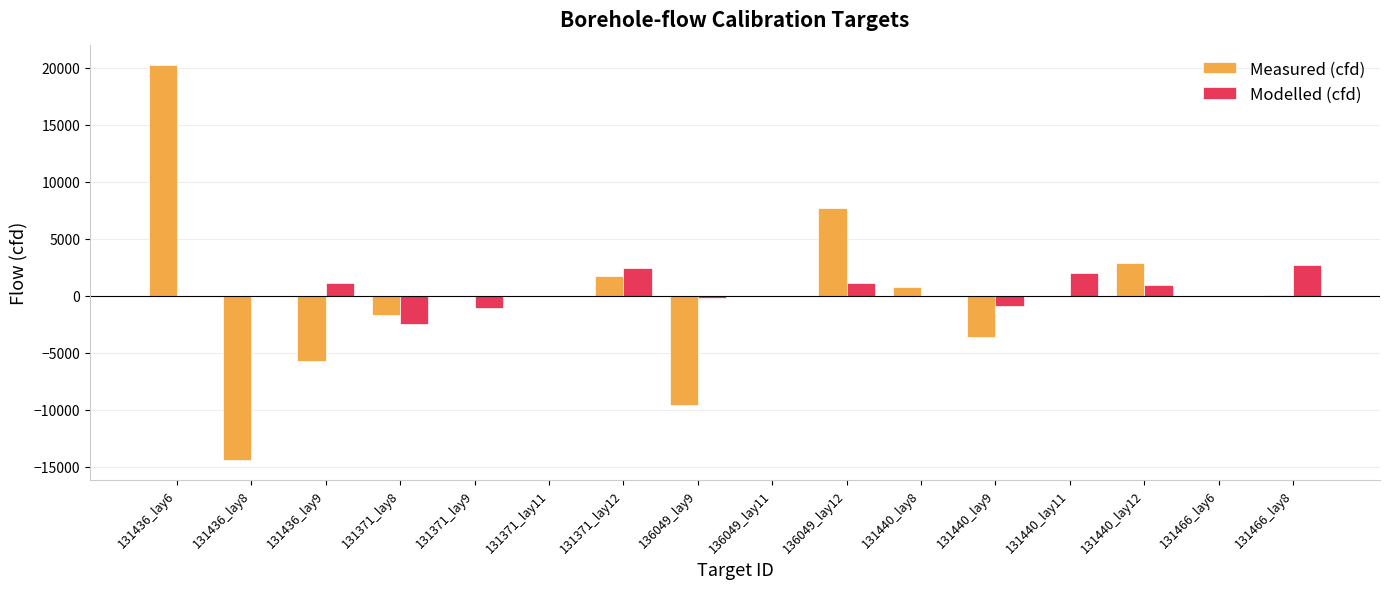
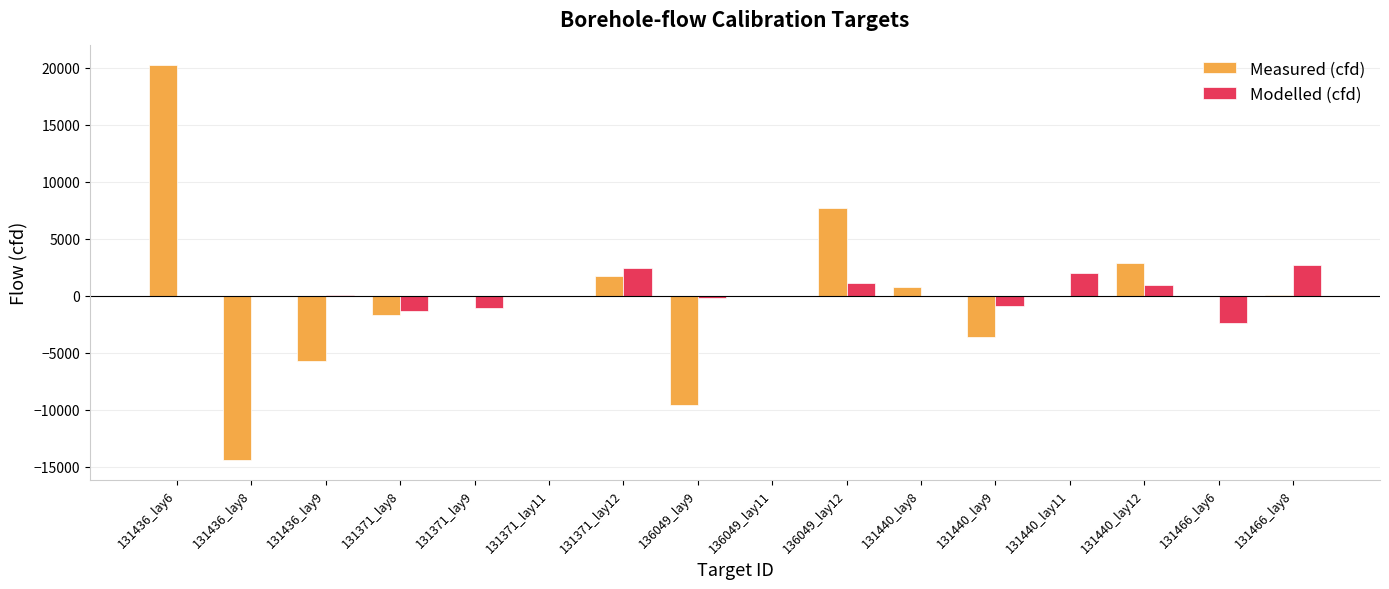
  {
    "Measured (cfd)": {
      "131436_lay6": 20200,
      "131436_lay8": -14400,
      "131436_lay9": -5800,
      "131371_lay8": -1700,
      "131371_lay9": 0,
      "131371_lay11": 0,
      "131371_lay12": 1700,
      "136049_lay9": -9600,
      "136049_lay11": 0,
      "136049_lay12": 7700,
      "131440_lay8": 800,
      "131440_lay9": -3700,
      "131440_lay11": 0,
      "131440_lay12": 2900
    },
    "Modelled (cfd)": {
-     "131436_lay9": 1100,
-     "131371_lay8": -2500,
+     "131436_lay9": 0,
+     "131371_lay8": -1300,
      "131371_lay9": -1000,
      "131371_lay11": 0,
      "131371_lay12": 2400,
      "136049_lay11": 0,
      "136049_lay12": 1100,
      "131440_lay8": 0,
      "131440_lay9": -900,
      "131440_lay11": 1900,
      "131440_lay12": 900,
-     "131466_lay6": 0,
+     "131466_lay6": -2400,
      "131466_lay8": 2700
    }
  }
